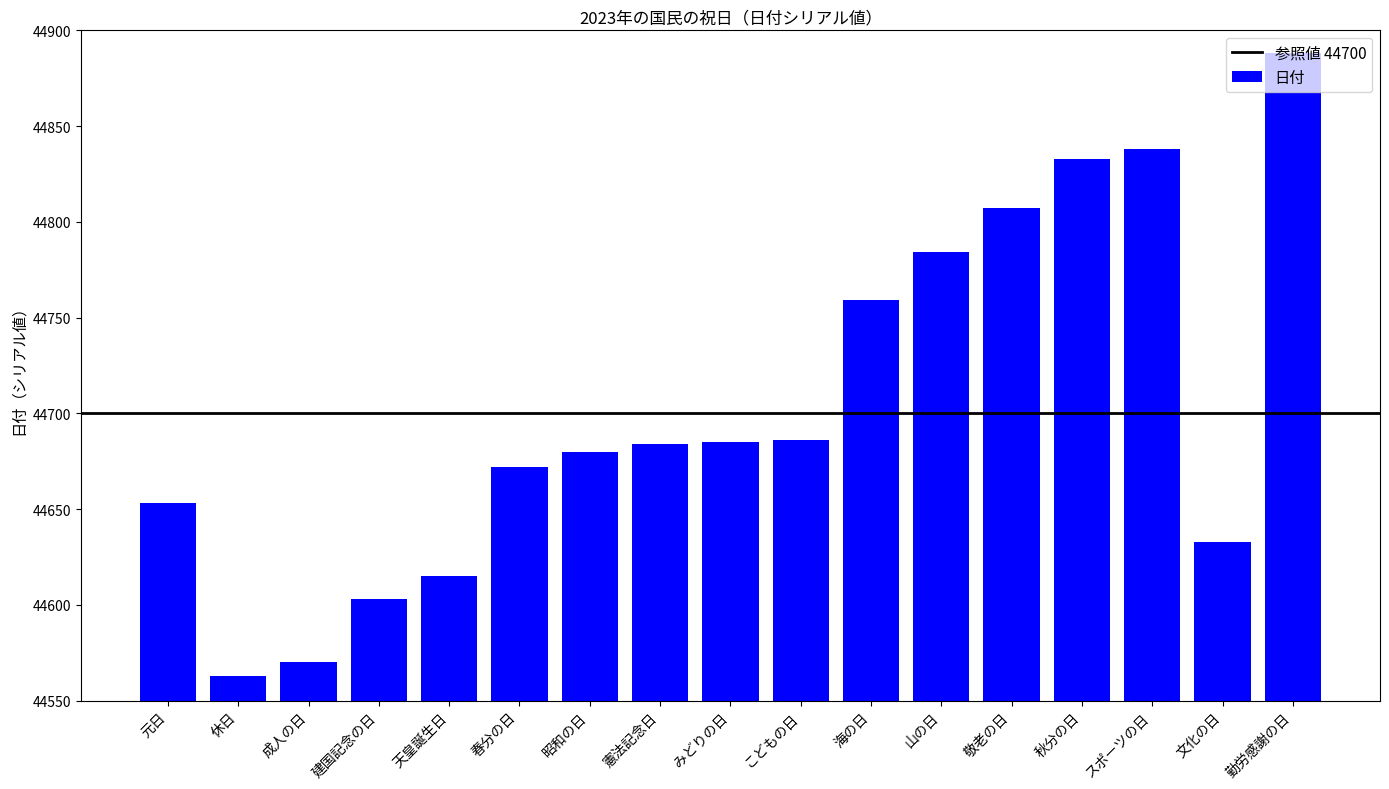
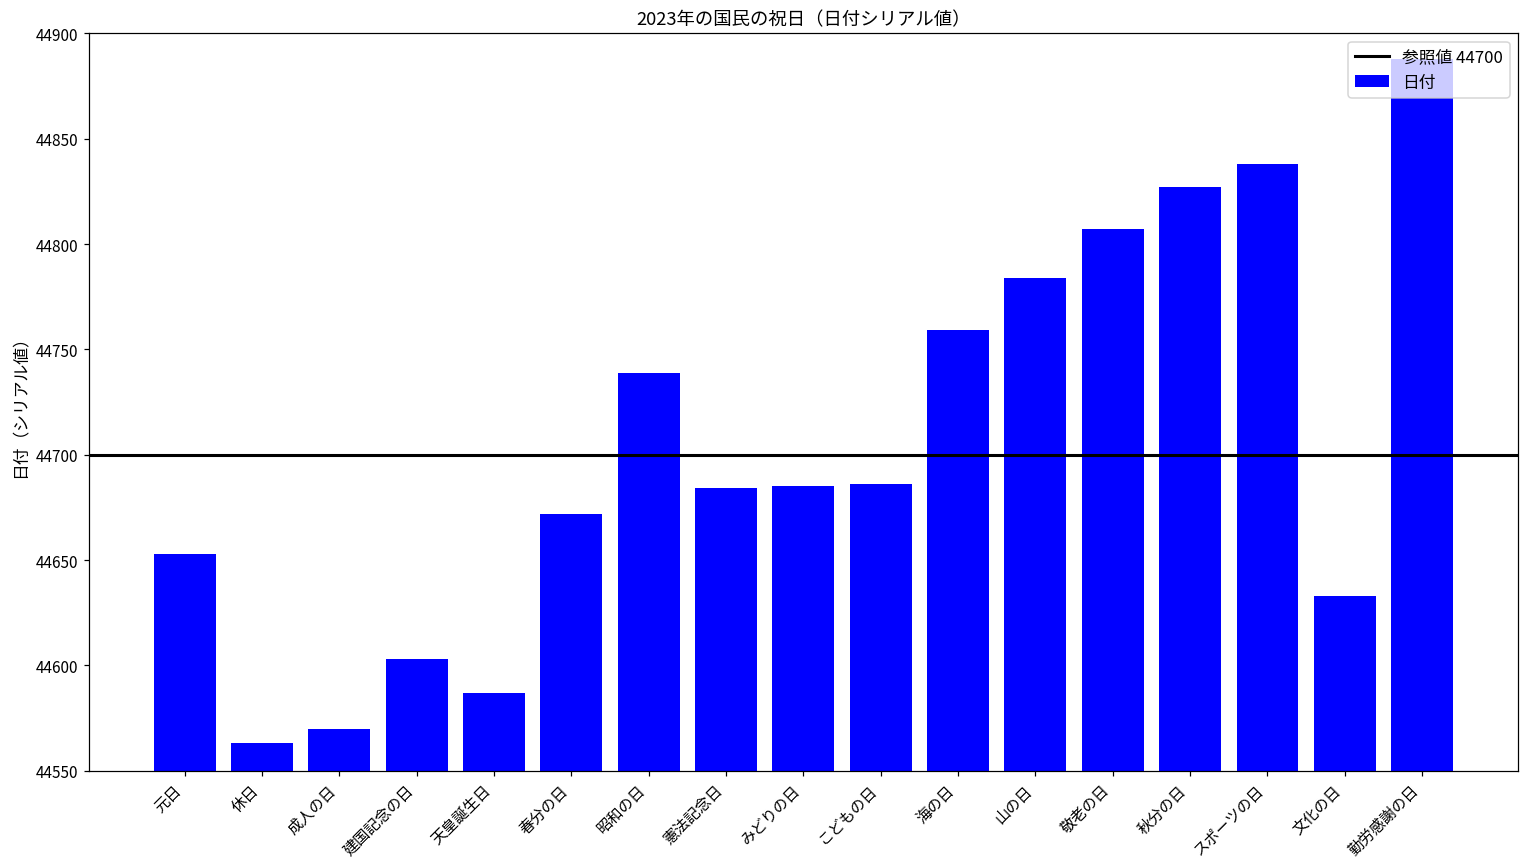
  {
    "元日": 44653,
    "休日": 44563,
    "成人の日": 44570,
    "建国記念の日": 44603,
-   "天皇誕生日": 44615,
+   "天皇誕生日": 44587,
    "春分の日": 44672,
-   "昭和の日": 44680,
+   "昭和の日": 44739,
    "憲法記念日": 44684,
    "みどりの日": 44685,
    "こどもの日": 44686,
    "海の日": 44759,
    "山の日": 44784,
    "敬老の日": 44807,
-   "秋分の日": 44833,
+   "秋分の日": 44827,
    "スポーツの日": 44838,
    "文化の日": 44633
  }
